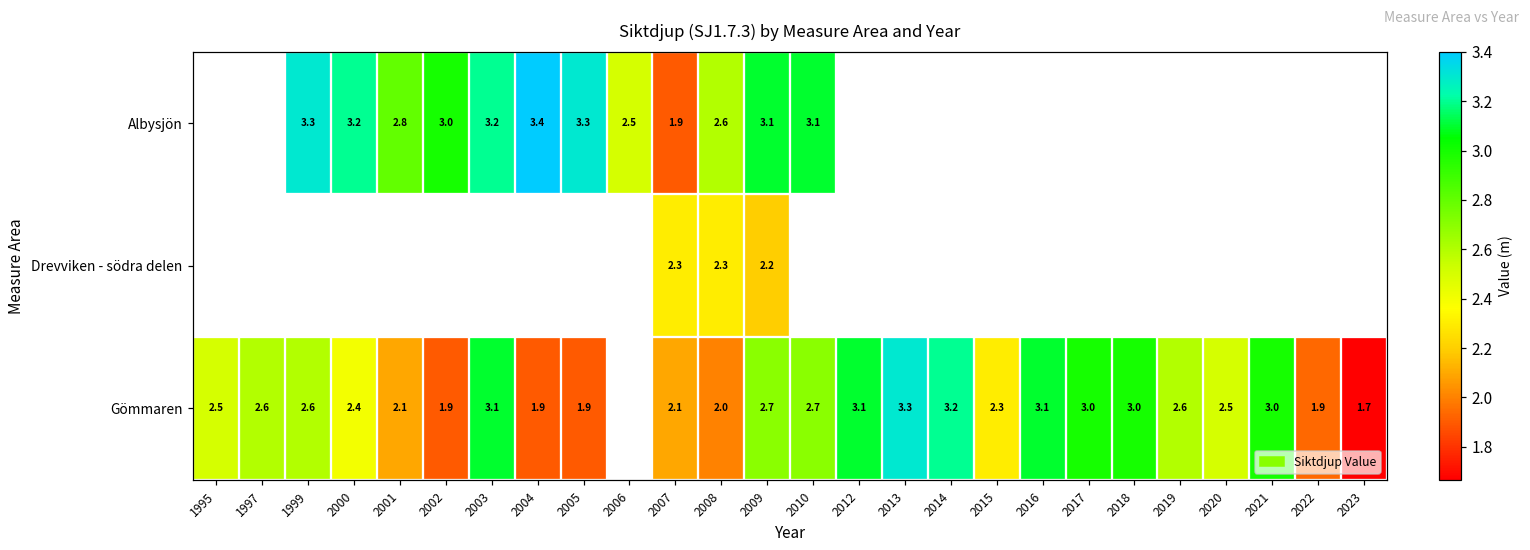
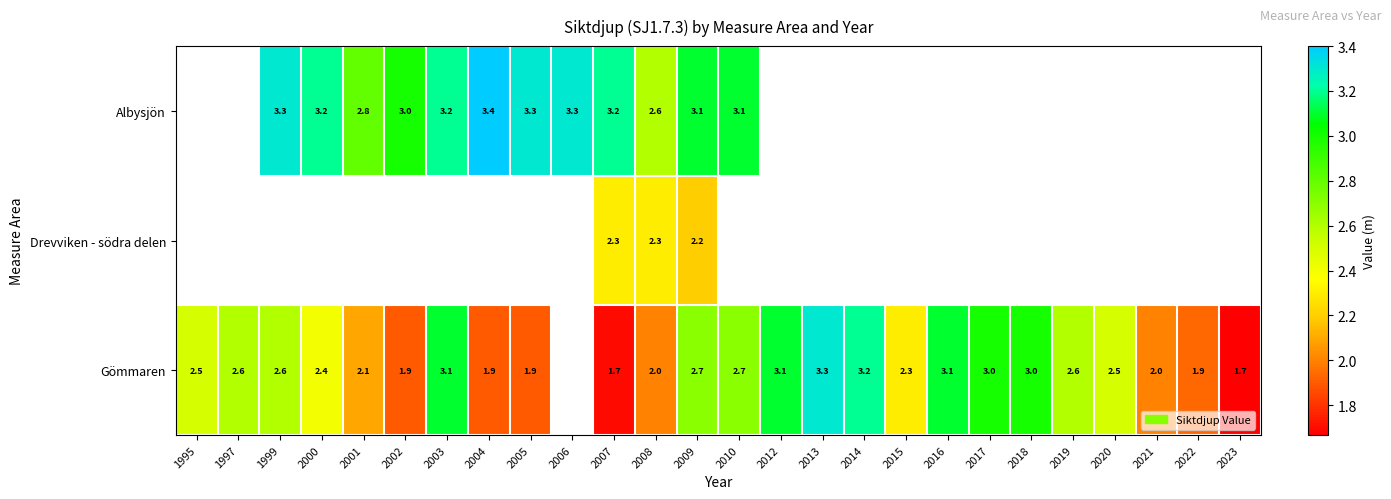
  {
    "Albysjön": {
      "1999": 3.3,
      "2000": 3.2,
      "2001": 2.8,
      "2002": 3.0,
      "2003": 3.2,
      "2004": 3.4,
      "2005": 3.3,
-     "2006": 2.5,
-     "2007": 1.9,
+     "2006": 3.3,
+     "2007": 3.2,
      "2008": 2.6,
      "2009": 3.1,
      "2010": 3.1
    },
    "Drevviken - södra delen": {
      "2007": 2.3,
      "2008": 2.3,
      "2009": 2.2
    },
    "Gömmaren": {
      "1995": 2.5,
      "1997": 2.6,
      "1999": 2.6,
      "2000": 2.4,
      "2001": 2.1,
      "2002": 1.9,
      "2003": 3.1,
      "2004": 1.9,
      "2005": 1.9,
-     "2007": 2.1,
+     "2007": 1.7,
      "2008": 2.0,
      "2009": 2.7,
      "2010": 2.7,
      "2012": 3.1,
      "2013": 3.3,
      "2014": 3.2,
      "2015": 2.3,
      "2016": 3.1,
      "2017": 3.0,
      "2018": 3.0,
      "2019": 2.6,
      "2020": 2.5,
-     "2021": 3.0,
+     "2021": 2.0,
      "2022": 1.9,
      "2023": 1.7
    }
  }
